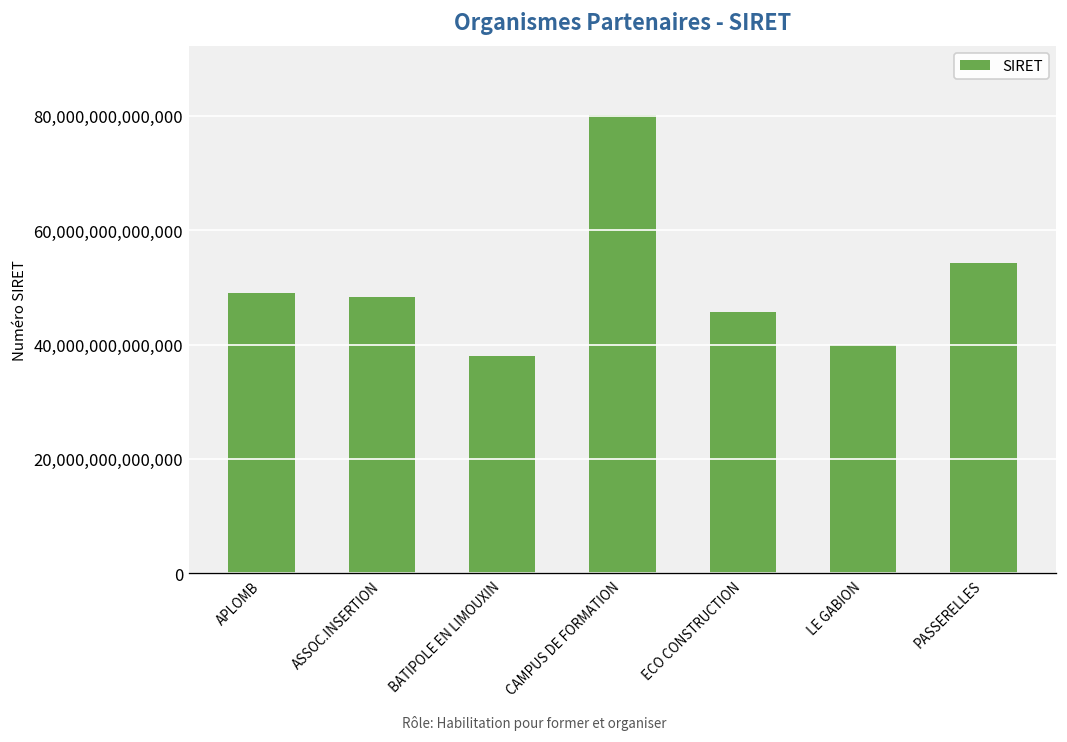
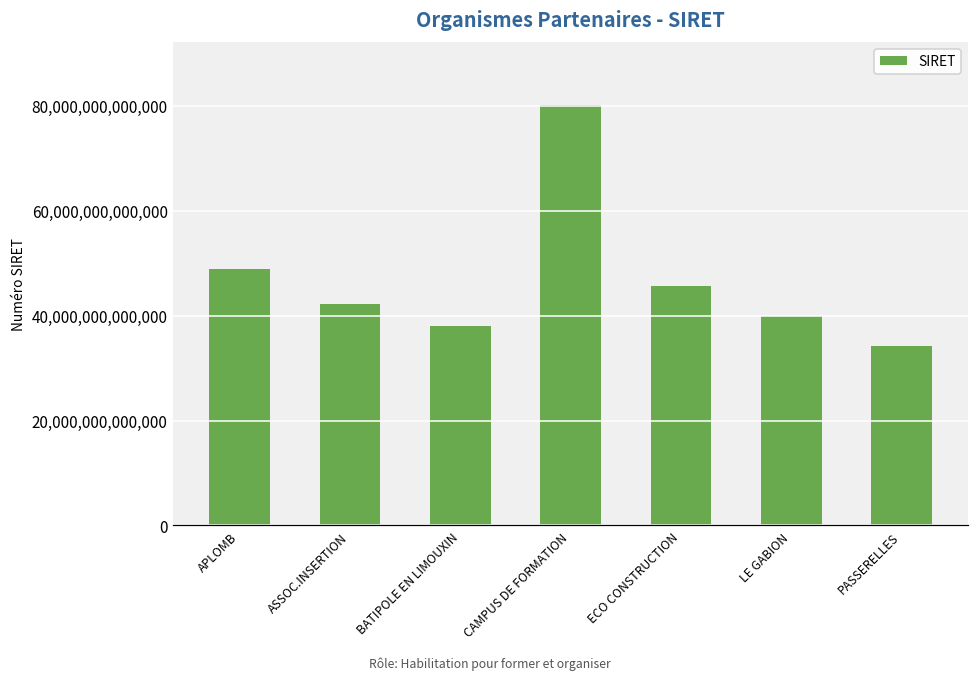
  {
    "APLOMB": "49,000,000,000,000",
-   "ASSOC.INSERTION": "48,000,000,000,000",
+   "ASSOC.INSERTION": "42,000,000,000,000",
    "BATIPOLE EN LIMOUXIN": "38,000,000,000,000",
    "CAMPUS DE FORMATION": "80,000,000,000,000",
    "ECO CONSTRUCTION": "46,000,000,000,000",
    "LE GABION": "40,000,000,000,000",
-   "PASSERELLES": "54,000,000,000,000"
+   "PASSERELLES": "34,000,000,000,000"
  }
